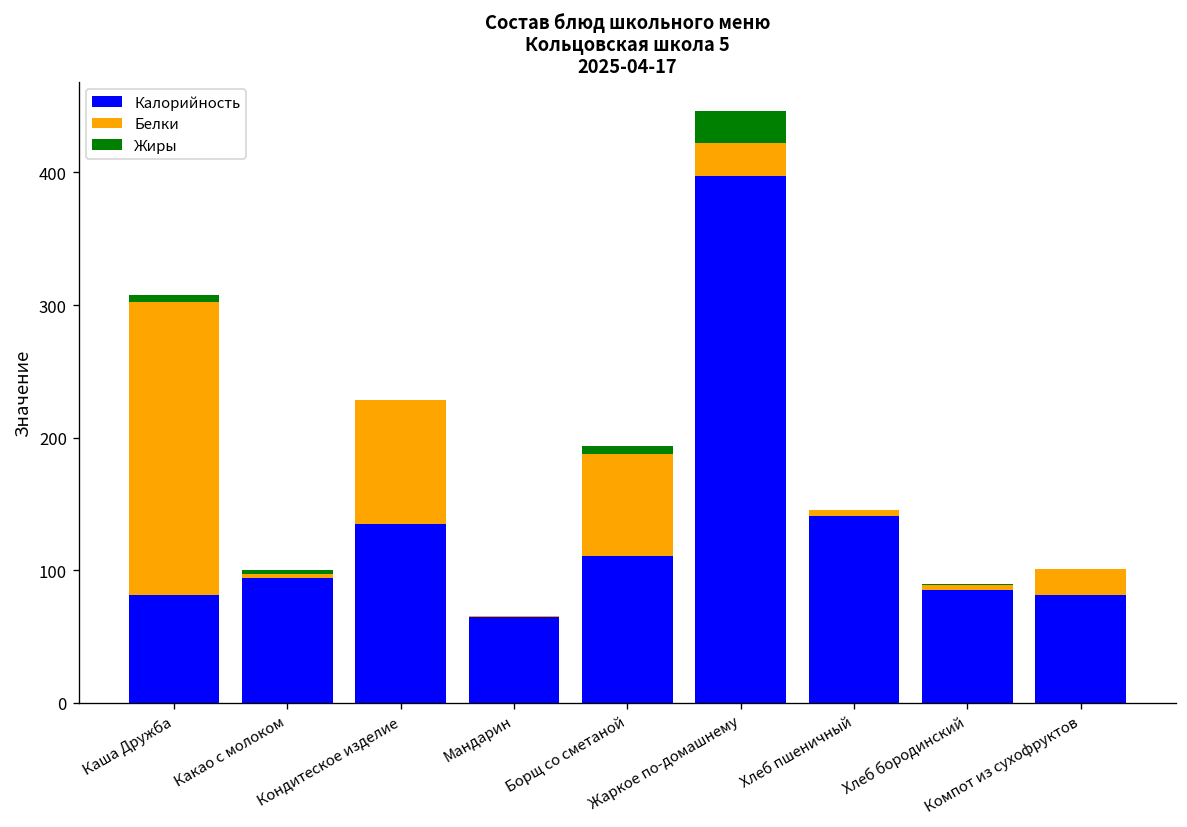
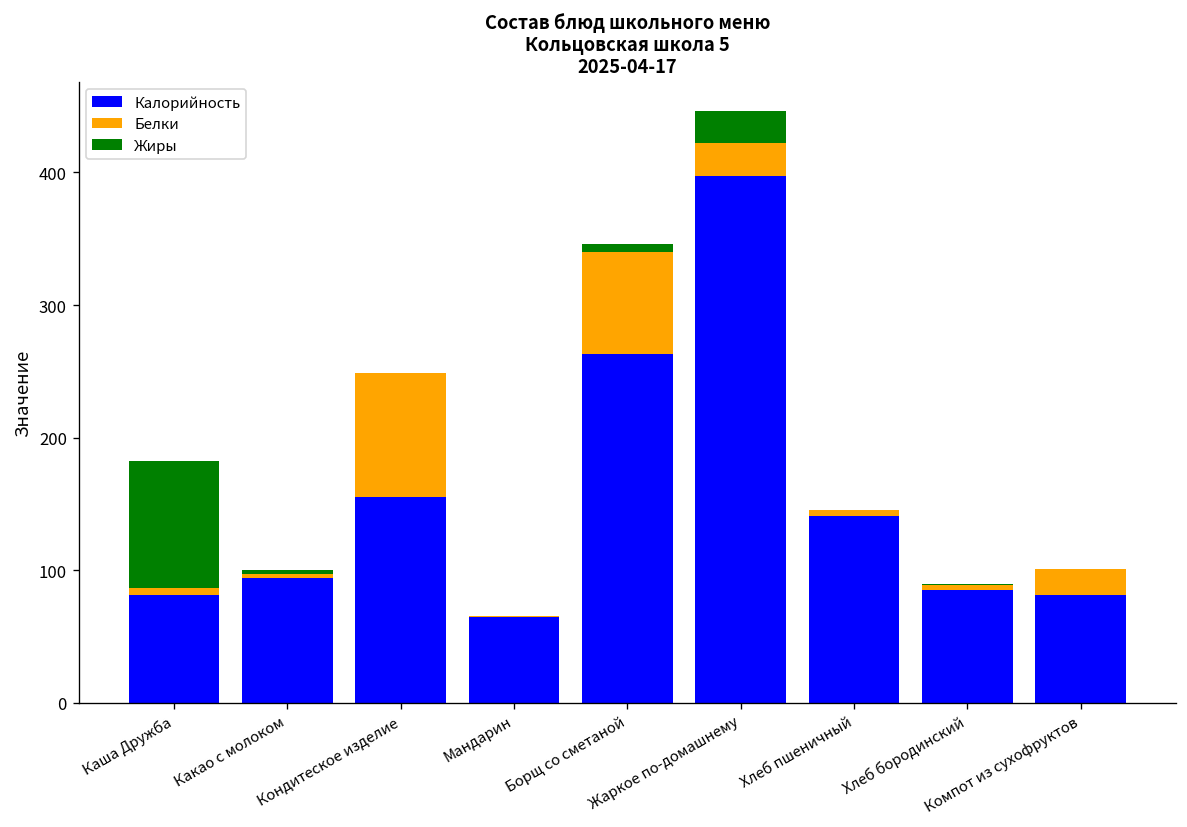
  {
    "Калорийность": {
      "Каша Дружба": 82,
      "Какао с молоком": 94,
-     "Кондитеское изделие": 135,
+     "Кондитеское изделие": 155,
      "Мандарин": 65,
-     "Борщ со сметаной": 110,
+     "Борщ со сметаной": 263,
      "Жаркое по-домашнему": 397,
      "Хлеб пшеничный": 141,
      "Хлеб бородинский": 85,
      "Компот из сухофруктов": 81
    },
    "Белки": {
-     "Каша Дружба": 221,
+     "Каша Дружба": 5,
      "Какао с молоком": 3,
      "Кондитеское изделие": 94,
      "Борщ со сметаной": 77,
      "Жаркое по-домашнему": 25,
      "Хлеб пшеничный": 5,
      "Хлеб бородинский": 3,
      "Компот из сухофруктов": 20
    },
    "Жиры": {
-     "Каша Дружба": 6,
+     "Каша Дружба": 96,
      "Какао с молоком": 3,
      "Кондитеское изделие": 0,
      "Борщ со сметаной": 6,
      "Жаркое по-домашнему": 24,
      "Компот из сухофруктов": 0
    }
  }
